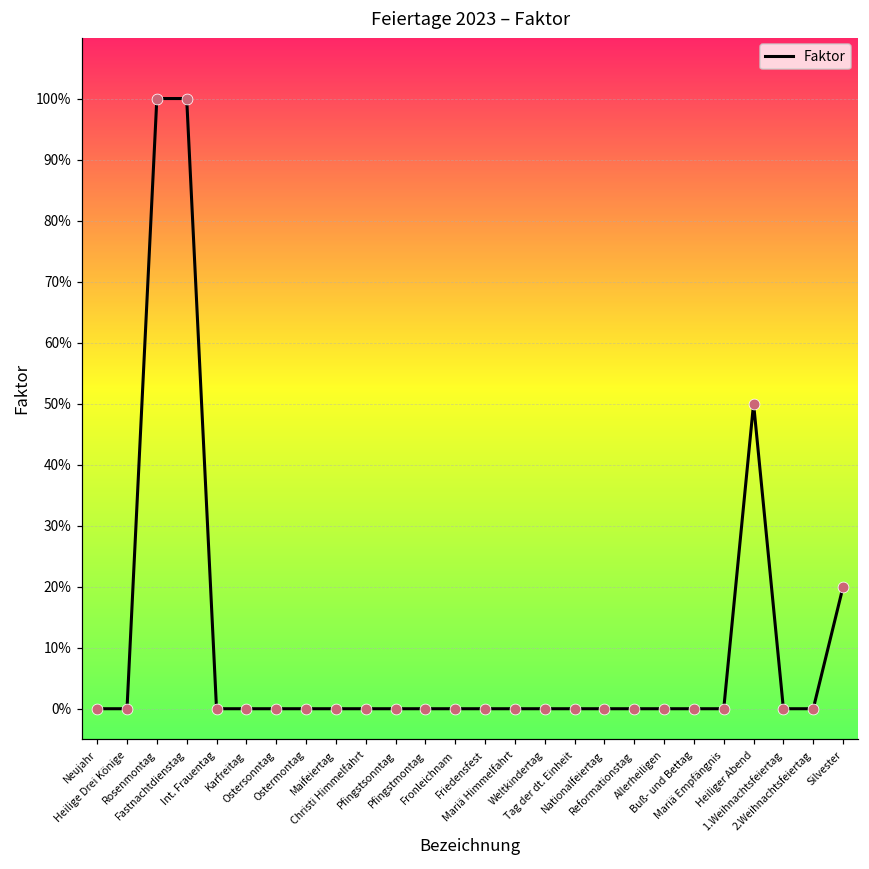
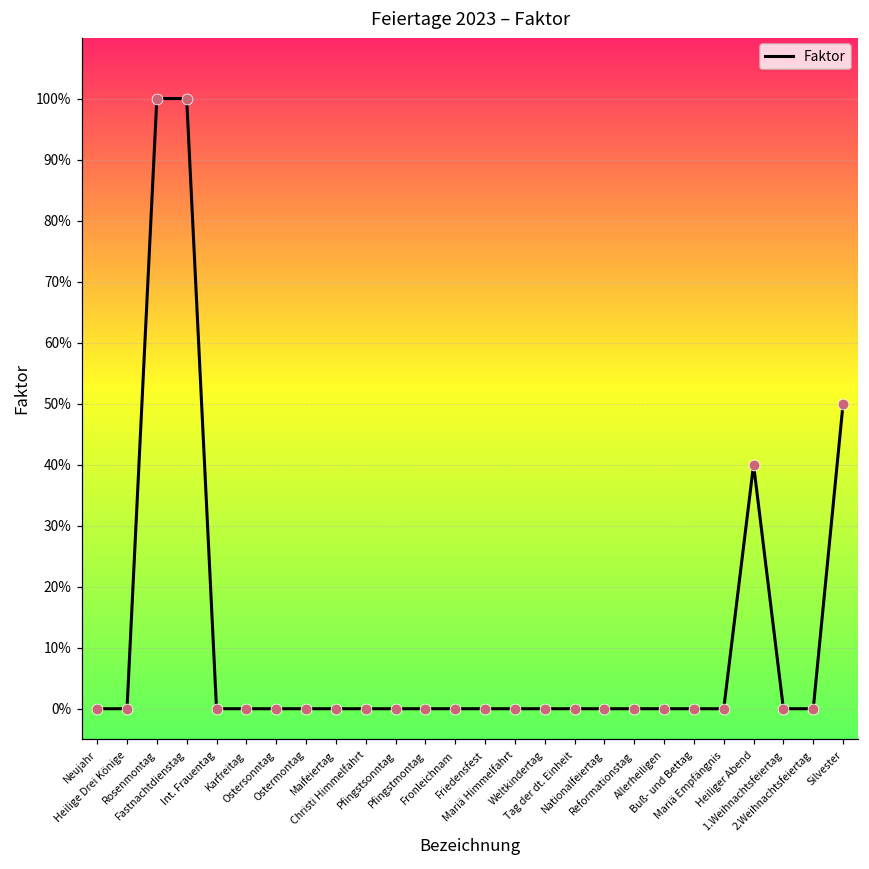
  {
    "Neujahr": "0%",
    "Heilige Drei Könige": "0%",
    "Rosenmontag": "100%",
    "Fastnachtdienstag": "100%",
    "Int. Frauentag": "0%",
    "Karfreitag": "0%",
    "Ostersonntag": "0%",
    "Ostermontag": "0%",
    "Maifeiertag": "0%",
    "Christi Himmelfahrt": "0%",
    "Pfingstsonntag": "0%",
    "Pfingstmontag": "0%",
    "Fronleichnam": "0%",
    "Friedensfest": "0%",
    "Mariä Himmelfahrt": "0%",
    "Weltkindertag": "0%",
    "Tag der dt. Einheit": "0%",
    "Nationalfeiertag": "0%",
    "Reformationstag": "0%",
    "Allerheiligen": "0%",
    "Buß- und Bettag": "0%",
    "Mariä Empfängnis": "0%",
-   "Heiliger Abend": "50%",
+   "Heiliger Abend": "40%",
    "1.Weihnachtsfeiertag": "0%",
    "2.Weihnachtsfeiertag": "0%",
-   "Silvester": "20%"
+   "Silvester": "50%"
  }
